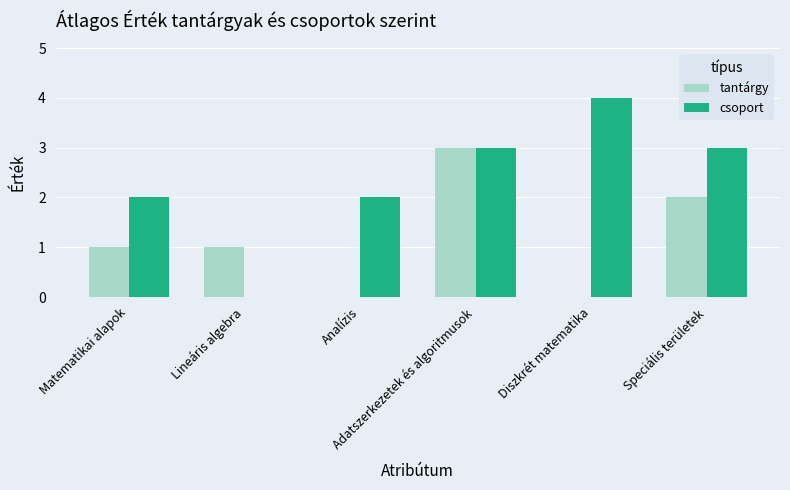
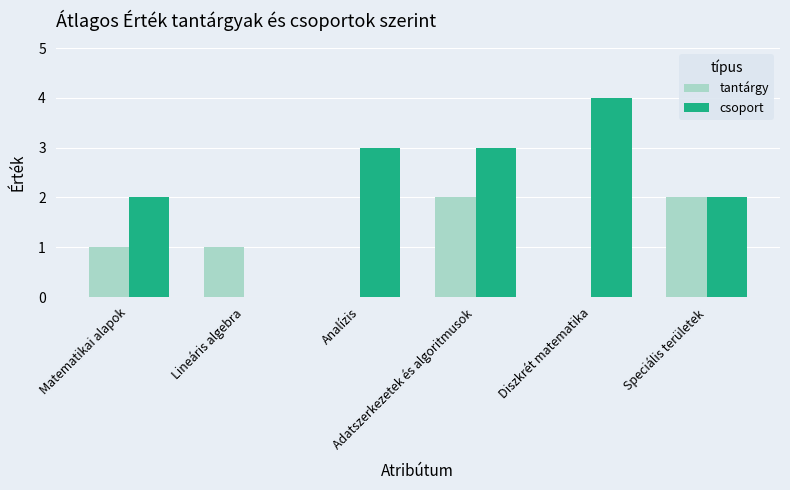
  {
    "tantárgy": {
      "Matematikai alapok": 1,
      "Lineáris algebra": 1,
      "Analízis": 0,
-     "Adatszerkezetek és algoritmusok": 3,
+     "Adatszerkezetek és algoritmusok": 2,
      "Diszkrét matematika": 0,
      "Speciális területek": 2
    },
    "csoport": {
      "Matematikai alapok": 2,
      "Lineáris algebra": 0,
-     "Analízis": 2,
+     "Analízis": 3,
      "Adatszerkezetek és algoritmusok": 3,
      "Diszkrét matematika": 4,
-     "Speciális területek": 3
+     "Speciális területek": 2
    }
  }
